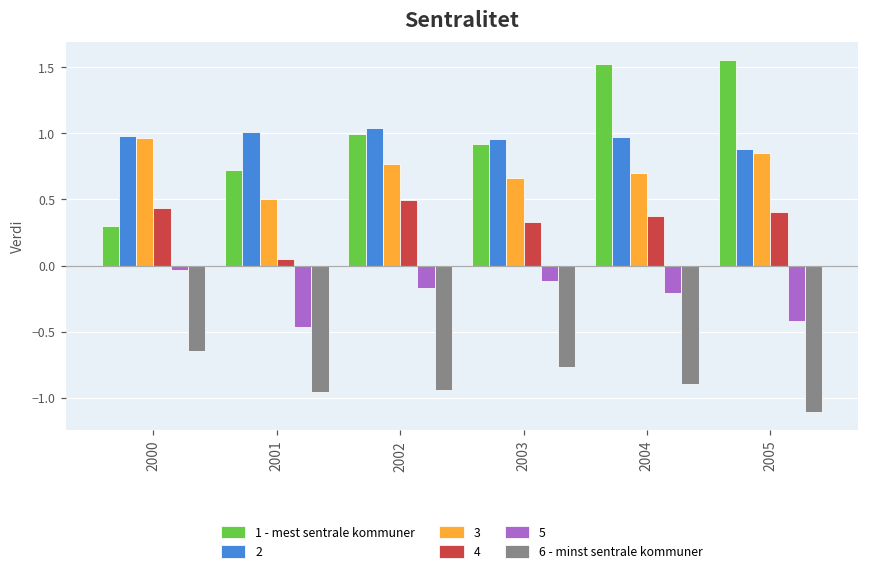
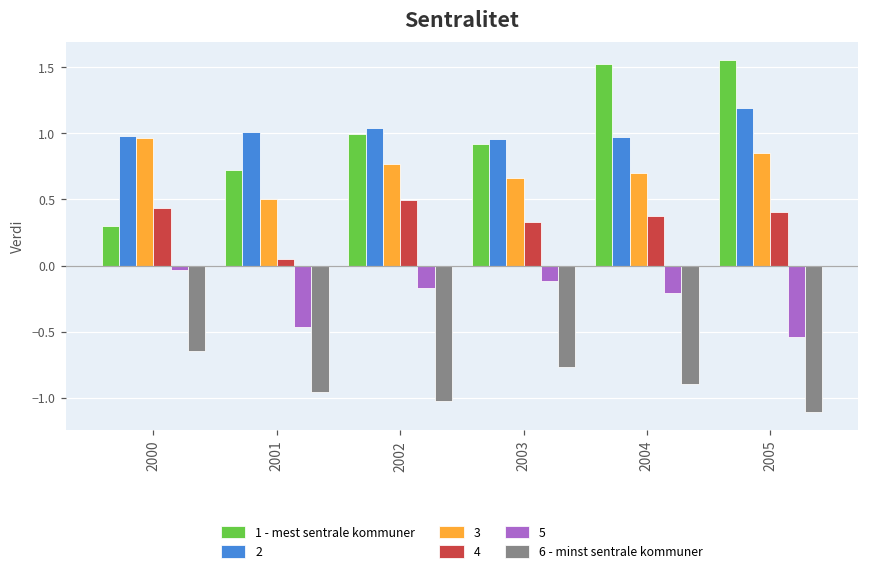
  {
    "1 - mest sentrale kommuner": {
      "2000": 0.30,
      "2001": 0.72,
      "2002": 0.99,
      "2003": 0.92,
      "2004": 1.52,
      "2005": 1.55
    },
    "2": {
      "2000": 0.98,
      "2001": 1.01,
      "2002": 1.04,
      "2003": 0.95,
      "2004": 0.97,
-     "2005": 0.88
+     "2005": 1.19
    },
    "3": {
      "2000": 0.96,
      "2001": 0.50,
      "2002": 0.76,
      "2003": 0.66,
      "2004": 0.70,
      "2005": 0.85
    },
    "4": {
      "2000": 0.43,
      "2001": 0.05,
      "2002": 0.50,
      "2003": 0.33,
      "2004": 0.37,
      "2005": 0.40
    },
    "5": {
      "2000": -0.03,
      "2001": -0.47,
      "2002": -0.17,
      "2003": -0.12,
      "2004": -0.21,
-     "2005": -0.42
+     "2005": -0.54
    },
    "6 - minst sentrale kommuner": {
      "2000": -0.64,
      "2001": -0.95,
-     "2002": -0.94,
+     "2002": -1.02,
      "2003": -0.77,
      "2004": -0.89,
      "2005": -1.11
    }
  }
